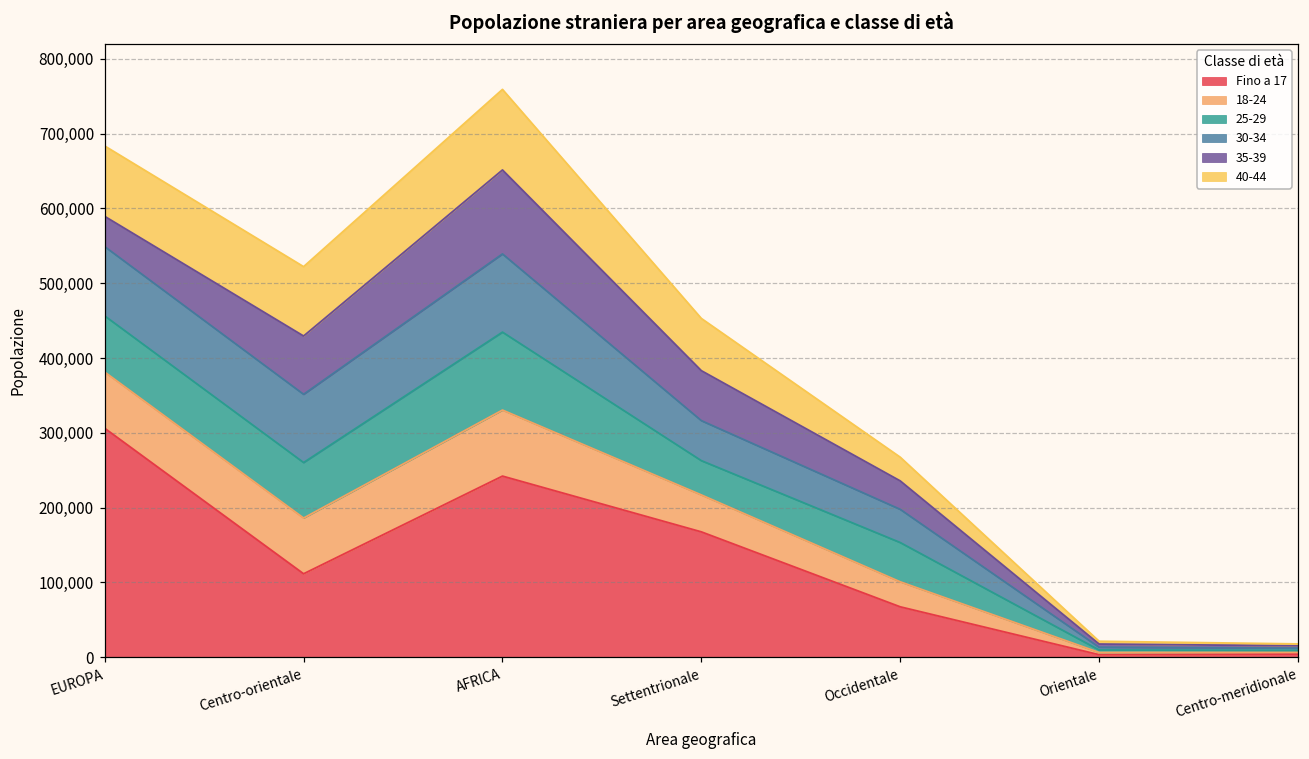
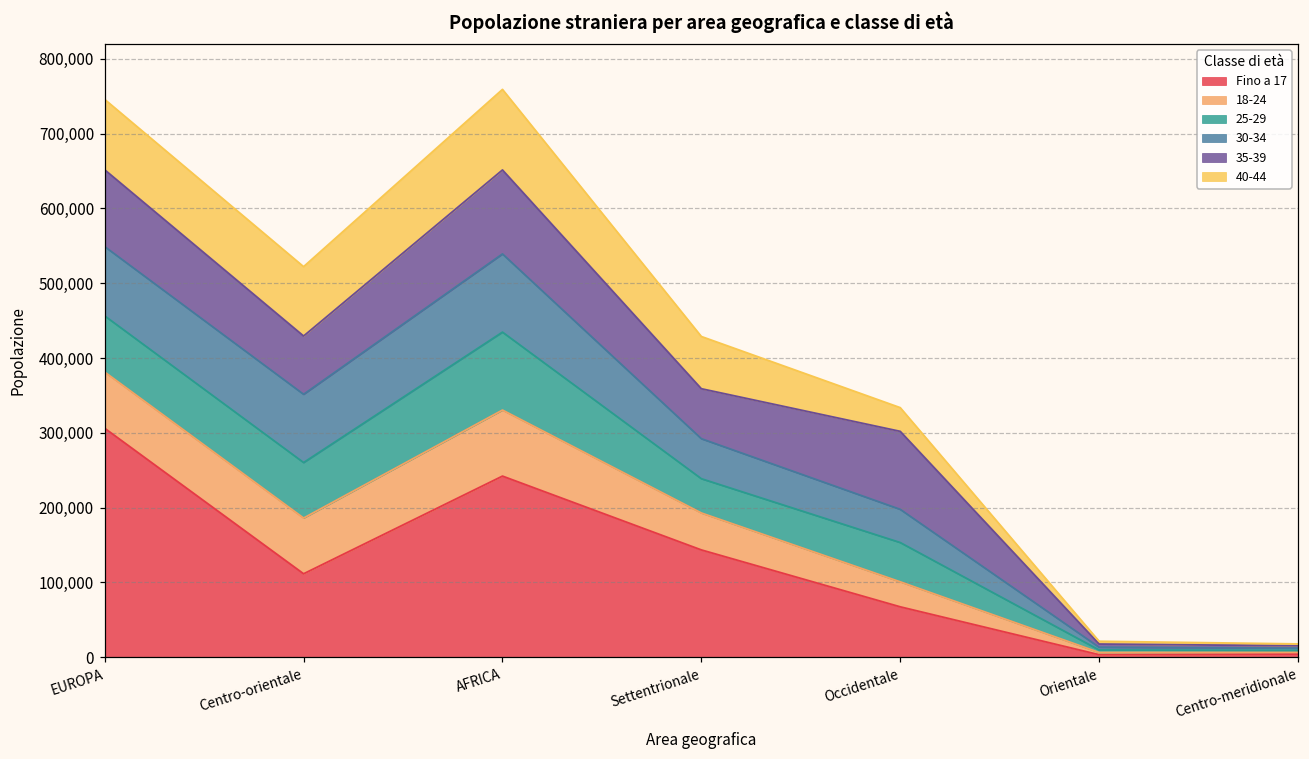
  {
    "Fino a 17": {
      "EUROPA": "310,000",
      "Centro-orientale": "110,000",
      "AFRICA": "240,000",
-     "Settentrionale": "170,000",
+     "Settentrionale": "140,000",
      "Occidentale": "70,000"
    },
    "35-39": {
-     "EUROPA": "40,000",
+     "EUROPA": "100,000",
      "Centro-orientale": "80,000",
      "AFRICA": "110,000",
      "Settentrionale": "70,000",
-     "Occidentale": "40,000"
+     "Occidentale": "100,000"
    }
  }
